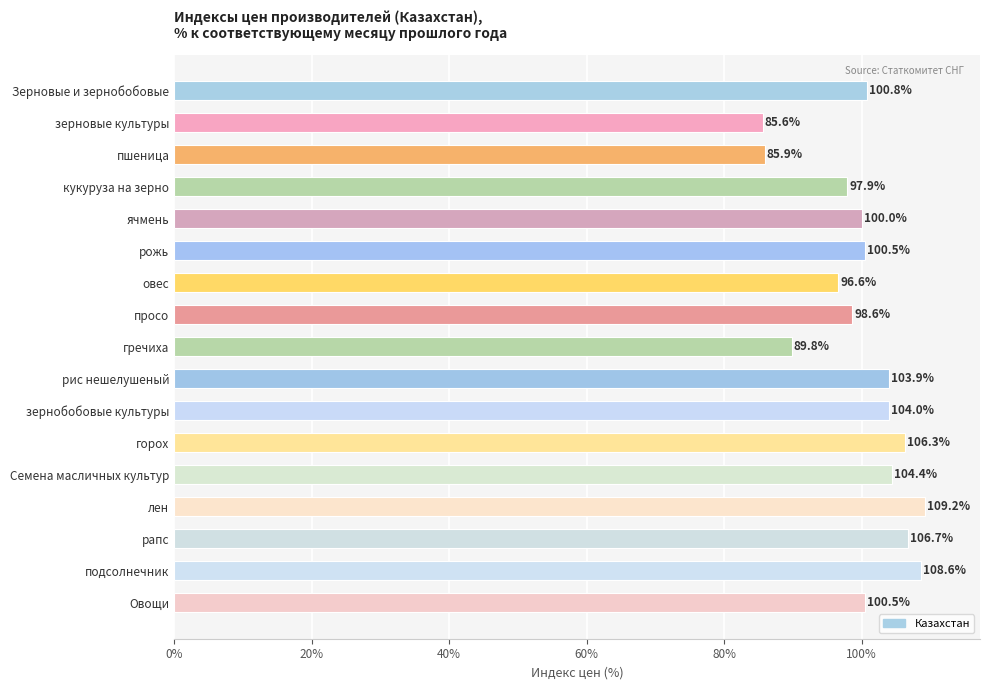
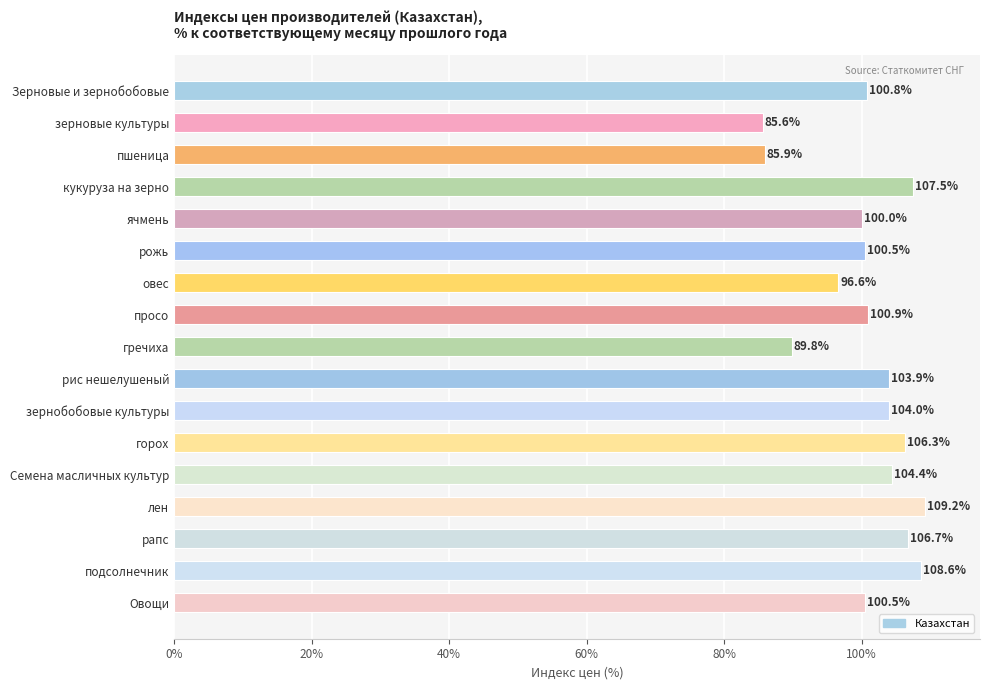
  {
    "Зерновые и зернобобовые": "100.8%",
    "зерновые культуры": "85.6%",
    "пшеница": "85.9%",
-   "кукуруза на зерно": "97.9%",
+   "кукуруза на зерно": "107.5%",
    "ячмень": "100.0%",
    "рожь": "100.5%",
    "овес": "96.6%",
-   "просо": "98.6%",
+   "просо": "100.9%",
    "гречиха": "89.8%",
    "рис нешелушеный": "103.9%",
    "зернобобовые культуры": "104.0%",
    "горох": "106.3%",
    "Семена масличных культур": "104.4%",
    "лен": "109.2%",
    "рапс": "106.7%",
    "подсолнечник": "108.6%",
    "Овощи": "100.5%"
  }
